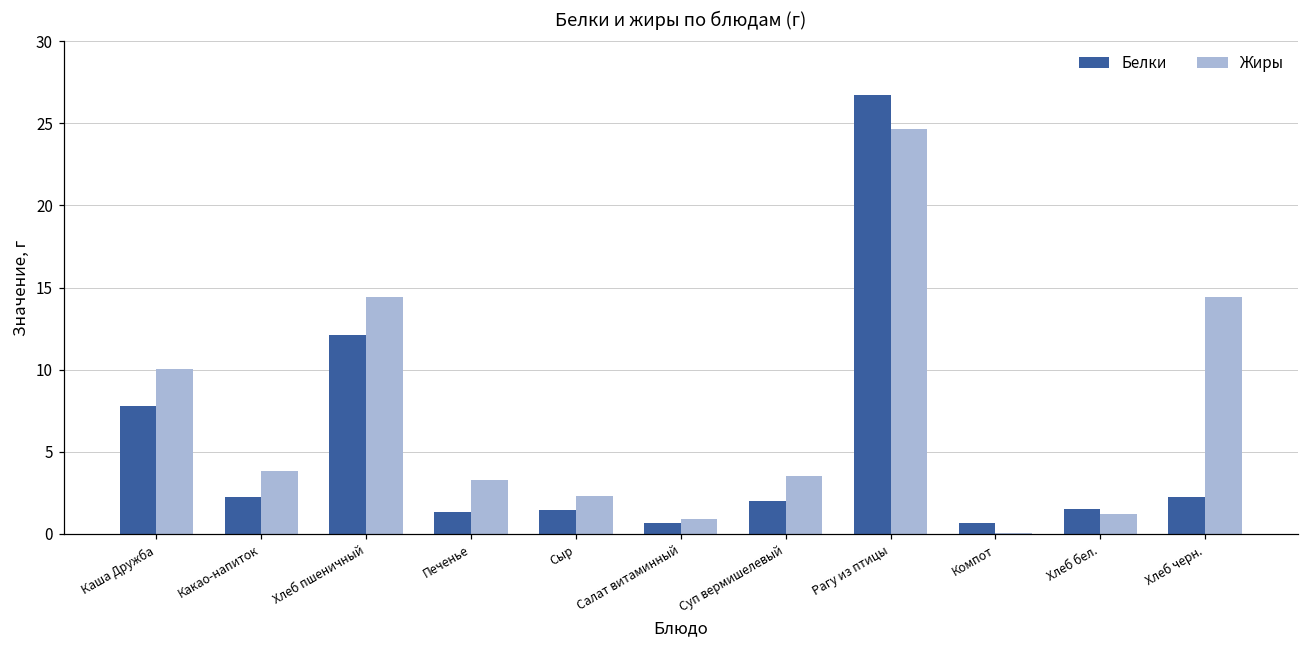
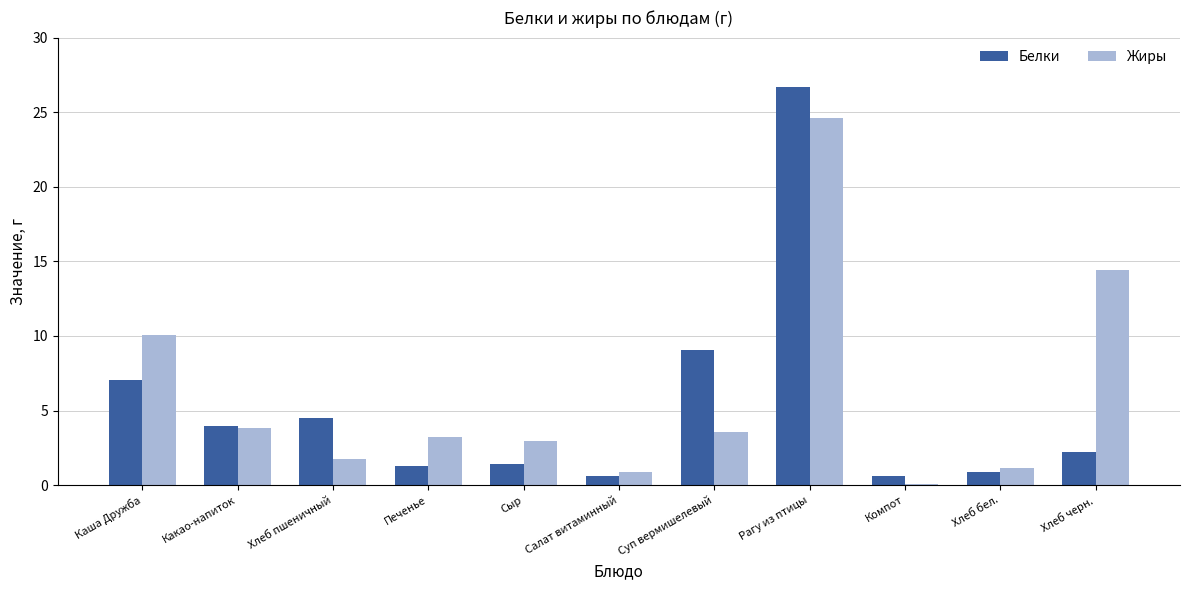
  {
    "Белки": {
-     "Каша Дружба": 7.8,
-     "Какао-напиток": 2.2,
-     "Хлеб пшеничный": 12.1,
+     "Каша Дружба": 7.1,
+     "Какао-напиток": 4.0,
+     "Хлеб пшеничный": 4.5,
      "Печенье": 1.3,
      "Сыр": 1.5,
      "Салат витаминный": 0.6,
-     "Суп вермишелевый": 2.0,
+     "Суп вермишелевый": 9.1,
      "Рагу из птицы": 26.7,
      "Компот": 0.6,
-     "Хлеб бел.": 1.5,
+     "Хлеб бел.": 0.9,
      "Хлеб черн.": 2.2
    },
    "Жиры": {
      "Каша Дружба": 10.1,
      "Какао-напиток": 3.8,
-     "Хлеб пшеничный": 14.4,
+     "Хлеб пшеничный": 1.7,
      "Печенье": 3.2,
-     "Сыр": 2.3,
+     "Сыр": 3.0,
      "Салат витаминный": 0.9,
      "Суп вермишелевый": 3.5,
      "Рагу из птицы": 24.6,
      "Хлеб бел.": 1.2,
      "Хлеб черн.": 14.5
    }
  }
